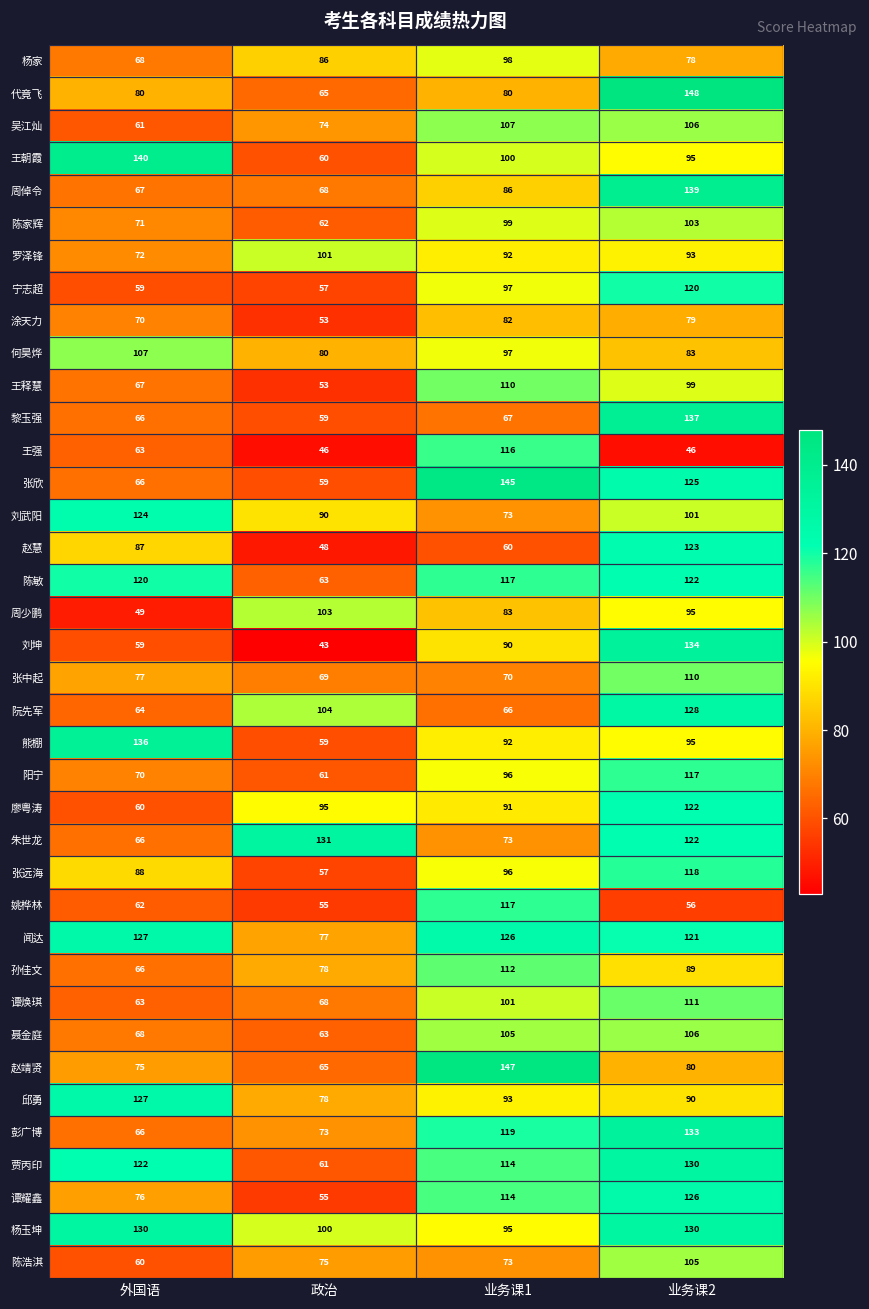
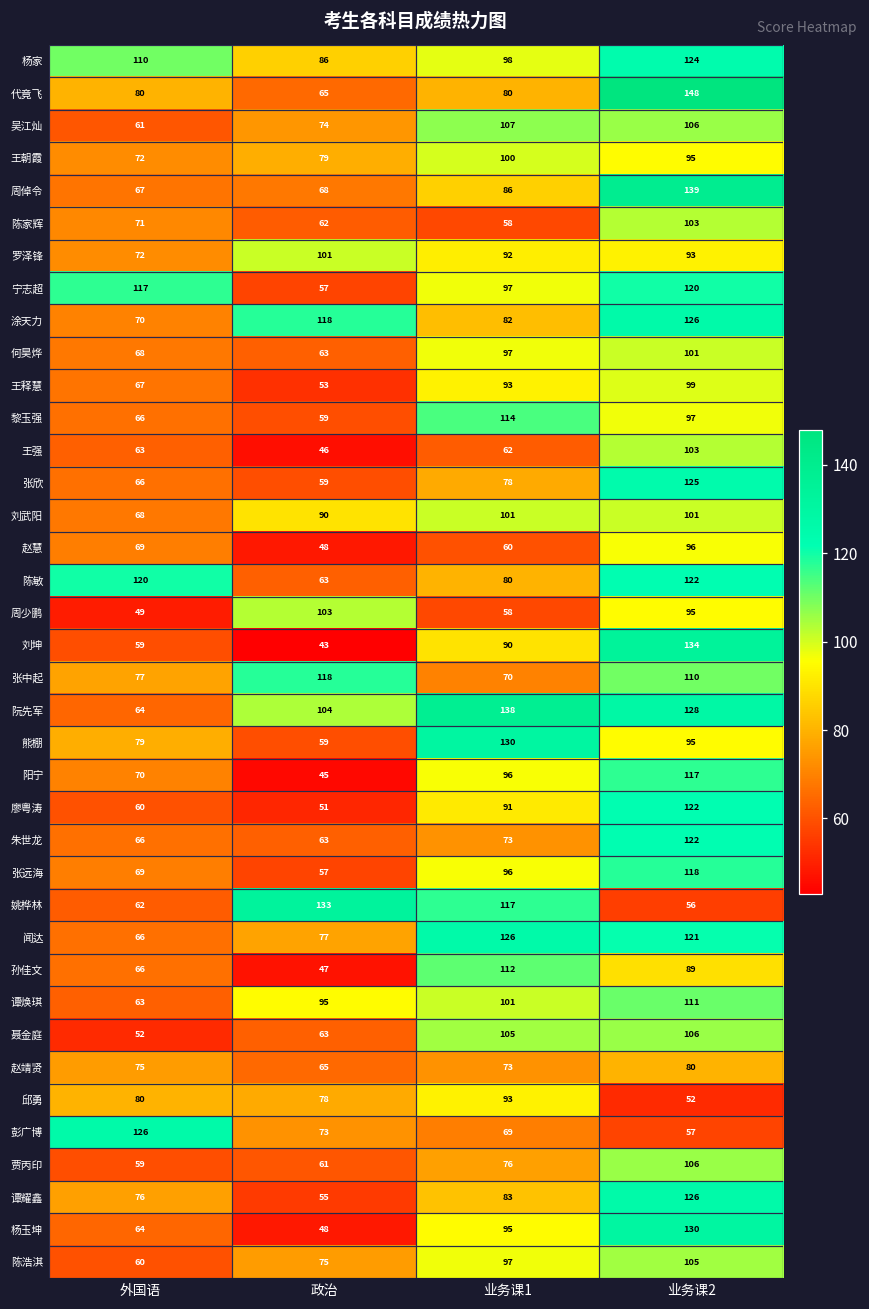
  {
    "杨家": {
-     "外国语": 68,
+     "外国语": 110,
      "政治": 86,
      "业务课1": 98,
-     "业务课2": 78
+     "业务课2": 124
    },
    "代竟飞": {
      "外国语": 80,
      "政治": 65,
      "业务课1": 80,
      "业务课2": 148
    },
    "吴江灿": {
      "外国语": 61,
      "政治": 74,
      "业务课1": 107,
      "业务课2": 106
    },
    "王朝霞": {
-     "外国语": 140,
-     "政治": 60,
+     "外国语": 72,
+     "政治": 79,
      "业务课1": 100,
      "业务课2": 95
    },
    "周倬令": {
      "外国语": 67,
      "政治": 68,
      "业务课1": 86,
      "业务课2": 139
    },
    "陈家辉": {
      "外国语": 71,
      "政治": 62,
-     "业务课1": 99,
+     "业务课1": 58,
      "业务课2": 103
    },
    "罗泽锋": {
      "外国语": 72,
      "政治": 101,
      "业务课1": 92,
      "业务课2": 93
    },
    "宁志超": {
-     "外国语": 59,
+     "外国语": 117,
      "政治": 57,
      "业务课1": 97,
      "业务课2": 120
    },
    "涂天力": {
      "外国语": 70,
-     "政治": 53,
+     "政治": 118,
      "业务课1": 82,
-     "业务课2": 79
+     "业务课2": 126
    },
    "何昊烨": {
-     "外国语": 107,
-     "政治": 80,
+     "外国语": 68,
+     "政治": 63,
      "业务课1": 97,
-     "业务课2": 83
+     "业务课2": 101
    },
    "王释慧": {
      "外国语": 67,
      "政治": 53,
-     "业务课1": 110,
+     "业务课1": 93,
      "业务课2": 99
    },
    "黎玉强": {
      "外国语": 66,
      "政治": 59,
-     "业务课1": 67,
-     "业务课2": 137
+     "业务课1": 114,
+     "业务课2": 97
    },
    "王强": {
      "外国语": 63,
      "政治": 46,
-     "业务课1": 116,
-     "业务课2": 46
+     "业务课1": 62,
+     "业务课2": 103
    },
    "张欣": {
      "外国语": 66,
      "政治": 59,
-     "业务课1": 145,
+     "业务课1": 78,
      "业务课2": 125
    },
    "刘武阳": {
-     "外国语": 124,
+     "外国语": 68,
      "政治": 90,
-     "业务课1": 73,
+     "业务课1": 101,
      "业务课2": 101
    },
    "赵慧": {
-     "外国语": 87,
+     "外国语": 69,
      "政治": 48,
      "业务课1": 60,
-     "业务课2": 123
+     "业务课2": 96
    },
    "陈敏": {
      "外国语": 120,
      "政治": 63,
-     "业务课1": 117,
+     "业务课1": 80,
      "业务课2": 122
    },
    "周少鹏": {
      "外国语": 49,
      "政治": 103,
-     "业务课1": 83,
+     "业务课1": 58,
      "业务课2": 95
    },
    "刘坤": {
      "外国语": 59,
      "政治": 43,
      "业务课1": 90,
      "业务课2": 134
    },
    "张中起": {
      "外国语": 77,
-     "政治": 69,
+     "政治": 118,
      "业务课1": 70,
      "业务课2": 110
    },
    "阮先军": {
      "外国语": 64,
      "政治": 104,
-     "业务课1": 66,
+     "业务课1": 138,
      "业务课2": 128
    },
    "熊棚": {
-     "外国语": 136,
+     "外国语": 79,
      "政治": 59,
-     "业务课1": 92,
+     "业务课1": 130,
      "业务课2": 95
    },
    "阳宁": {
      "外国语": 70,
-     "政治": 61,
+     "政治": 45,
      "业务课1": 96,
      "业务课2": 117
    },
    "廖粤涛": {
      "外国语": 60,
-     "政治": 95,
+     "政治": 51,
      "业务课1": 91,
      "业务课2": 122
    },
    "朱世龙": {
      "外国语": 66,
-     "政治": 131,
+     "政治": 63,
      "业务课1": 73,
      "业务课2": 122
    },
    "张远海": {
-     "外国语": 88,
+     "外国语": 69,
      "政治": 57,
      "业务课1": 96,
      "业务课2": 118
    },
    "姚桦林": {
      "外国语": 62,
-     "政治": 55,
+     "政治": 133,
      "业务课1": 117,
      "业务课2": 56
    },
    "闻达": {
-     "外国语": 127,
+     "外国语": 66,
      "政治": 77,
      "业务课1": 126,
      "业务课2": 121
    },
    "孙佳文": {
      "外国语": 66,
-     "政治": 78,
+     "政治": 47,
      "业务课1": 112,
      "业务课2": 89
    },
    "谭焕琪": {
      "外国语": 63,
-     "政治": 68,
+     "政治": 95,
      "业务课1": 101,
      "业务课2": 111
    },
    "聂金庭": {
-     "外国语": 68,
+     "外国语": 52,
      "政治": 63,
      "业务课1": 105,
      "业务课2": 106
    },
    "赵靖贤": {
      "外国语": 75,
      "政治": 65,
-     "业务课1": 147,
+     "业务课1": 73,
      "业务课2": 80
    },
    "邱勇": {
-     "外国语": 127,
+     "外国语": 80,
      "政治": 78,
      "业务课1": 93,
-     "业务课2": 90
+     "业务课2": 52
    },
    "彭广博": {
-     "外国语": 66,
+     "外国语": 126,
      "政治": 73,
-     "业务课1": 119,
-     "业务课2": 133
+     "业务课1": 69,
+     "业务课2": 57
    },
    "贾丙印": {
-     "外国语": 122,
+     "外国语": 59,
      "政治": 61,
-     "业务课1": 114,
-     "业务课2": 130
+     "业务课1": 76,
+     "业务课2": 106
    },
    "谭耀鑫": {
      "外国语": 76,
      "政治": 55,
-     "业务课1": 114,
+     "业务课1": 83,
      "业务课2": 126
    },
    "杨玉坤": {
-     "外国语": 130,
-     "政治": 100,
+     "外国语": 64,
+     "政治": 48,
      "业务课1": 95,
      "业务课2": 130
    },
    "陈浩淇": {
      "外国语": 60,
      "政治": 75,
-     "业务课1": 73,
+     "业务课1": 97,
      "业务课2": 105
    }
  }
